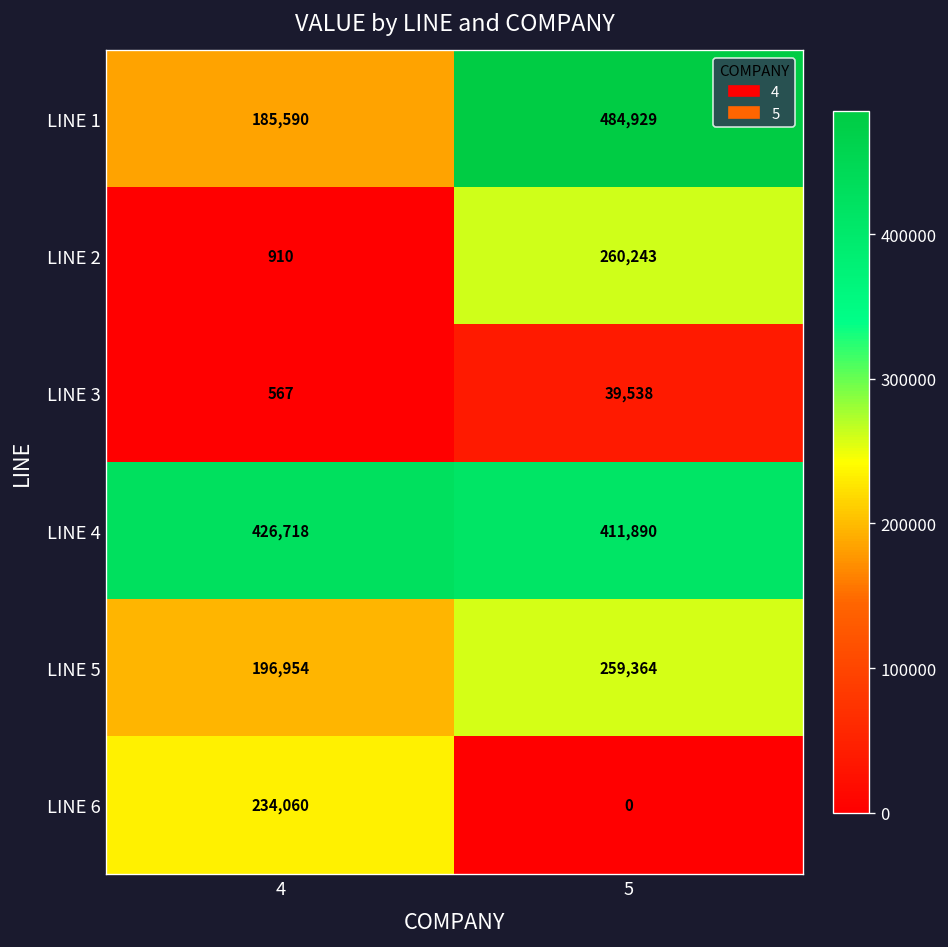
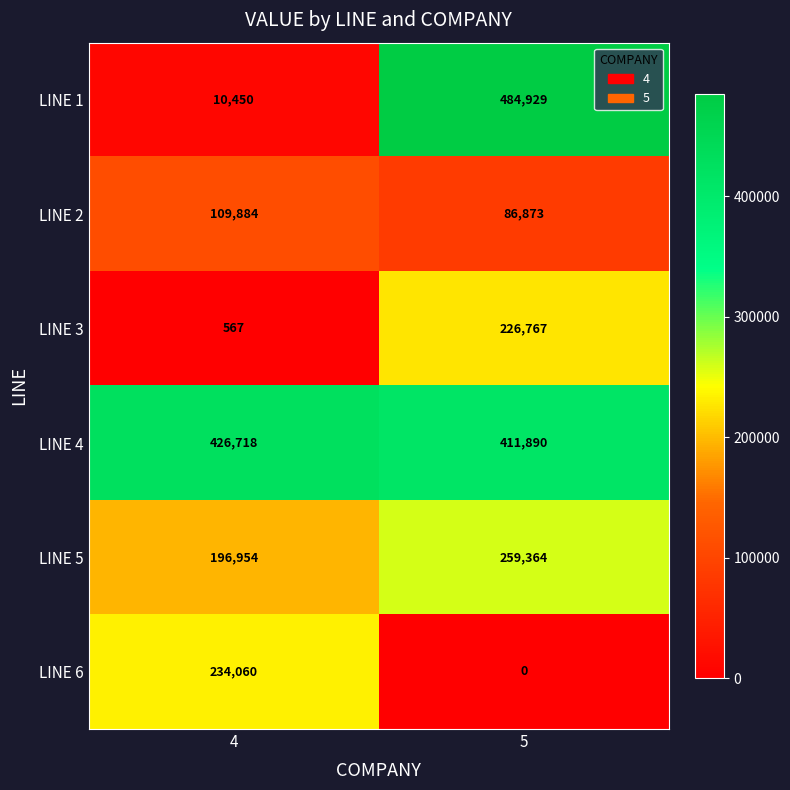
  {
    "LINE 1": {
-     "4": "185,590",
+     "4": "10,450",
      "5": "484,929"
    },
    "LINE 2": {
-     "4": "910",
-     "5": "260,243"
+     "4": "109,884",
+     "5": "86,873"
    },
    "LINE 3": {
      "4": "567",
-     "5": "39,538"
+     "5": "226,767"
    },
    "LINE 4": {
      "4": "426,718",
      "5": "411,890"
    },
    "LINE 5": {
      "4": "196,954",
      "5": "259,364"
    },
    "LINE 6": {
      "4": "234,060",
      "5": "0"
    }
  }
